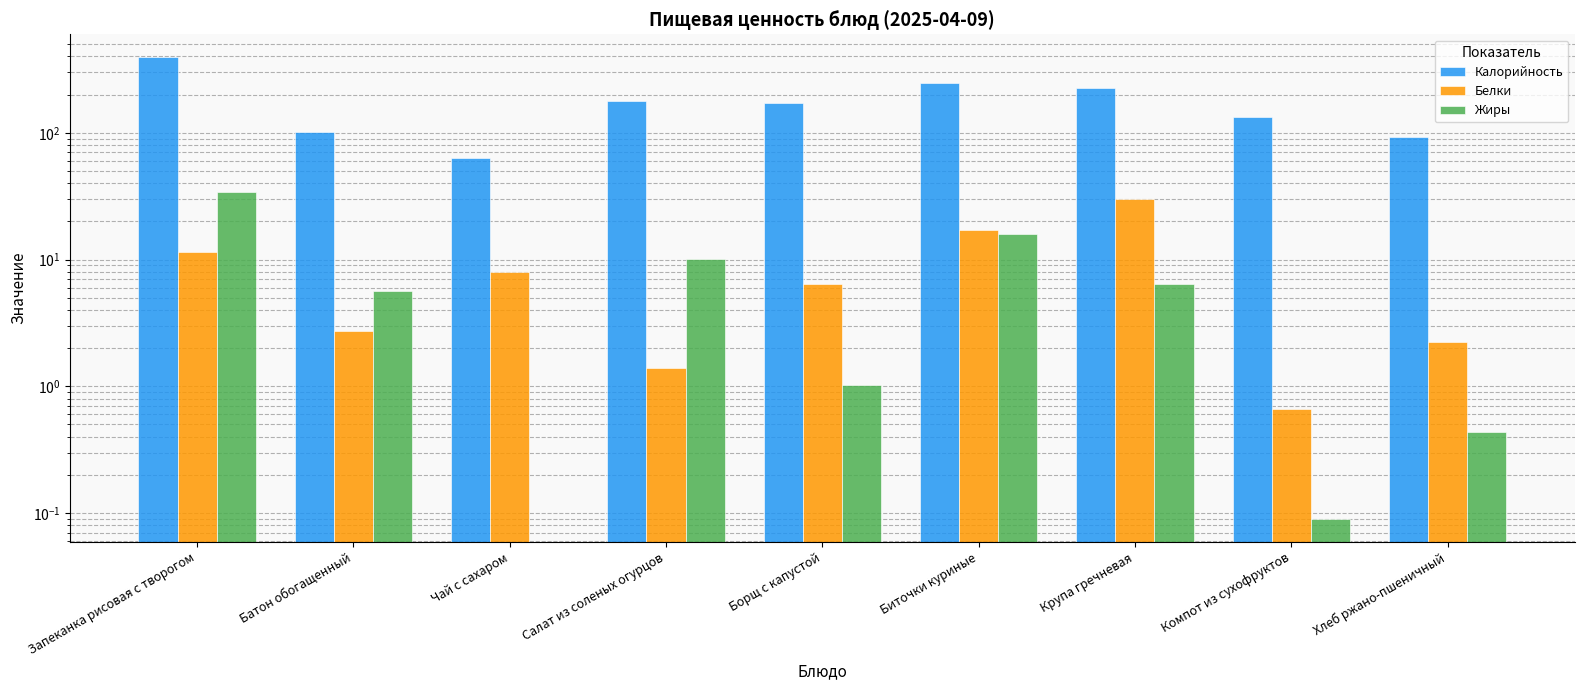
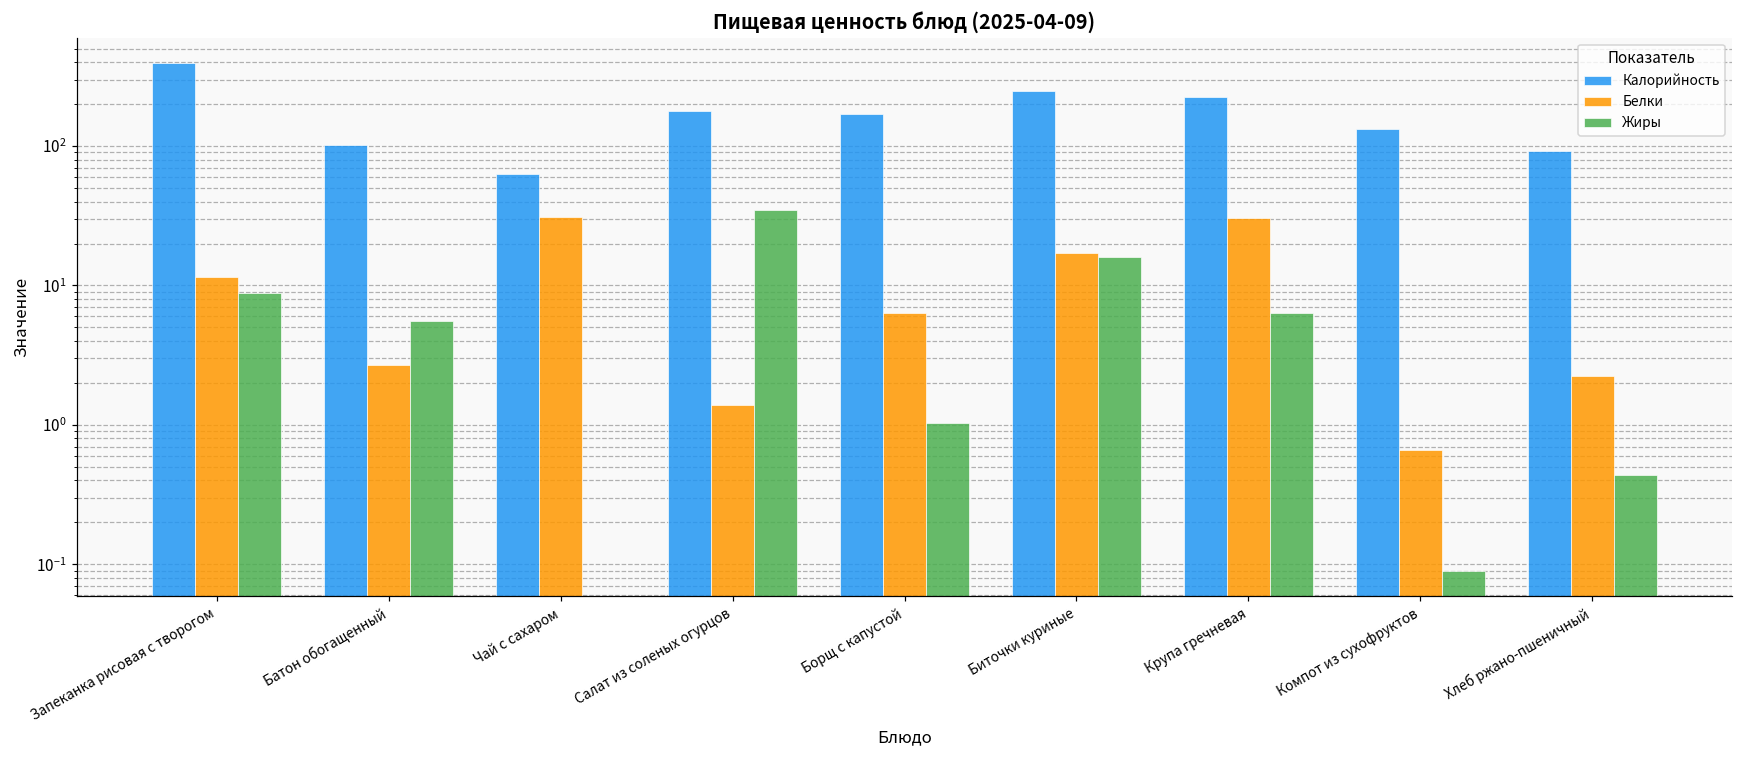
  {
    "Калорийность": {
      "Запеканка рисовая с творогом": 390,
      "Батон обогащенный": 100,
      "Чай с сахаром": 60,
      "Салат из соленых огурцов": 180,
      "Борщ с капустой": 170,
      "Биточки куриные": 250,
      "Крупа гречневая": 230,
      "Компот из сухофруктов": 130,
      "Хлеб ржано-пшеничный": 90
    },
    "Белки": {
      "Запеканка рисовая с творогом": 12,
      "Батон обогащенный": 2.7,
-     "Чай с сахаром": 8,
+     "Чай с сахаром": 31,
      "Салат из соленых огурцов": 1.4,
      "Борщ с капустой": 6,
      "Биточки куриные": 17,
      "Крупа гречневая": 30,
      "Компот из сухофруктов": 0.7,
      "Хлеб ржано-пшеничный": 2.2
    },
    "Жиры": {
-     "Запеканка рисовая с творогом": 34,
+     "Запеканка рисовая с творогом": 9,
      "Батон обогащенный": 6,
-     "Салат из соленых огурцов": 10,
+     "Салат из соленых огурцов": 35,
      "Борщ с капустой": 1,
      "Биточки куриные": 16,
      "Крупа гречневая": 6,
      "Компот из сухофруктов": 0.09,
      "Хлеб ржано-пшеничный": 0.44
    }
  }
